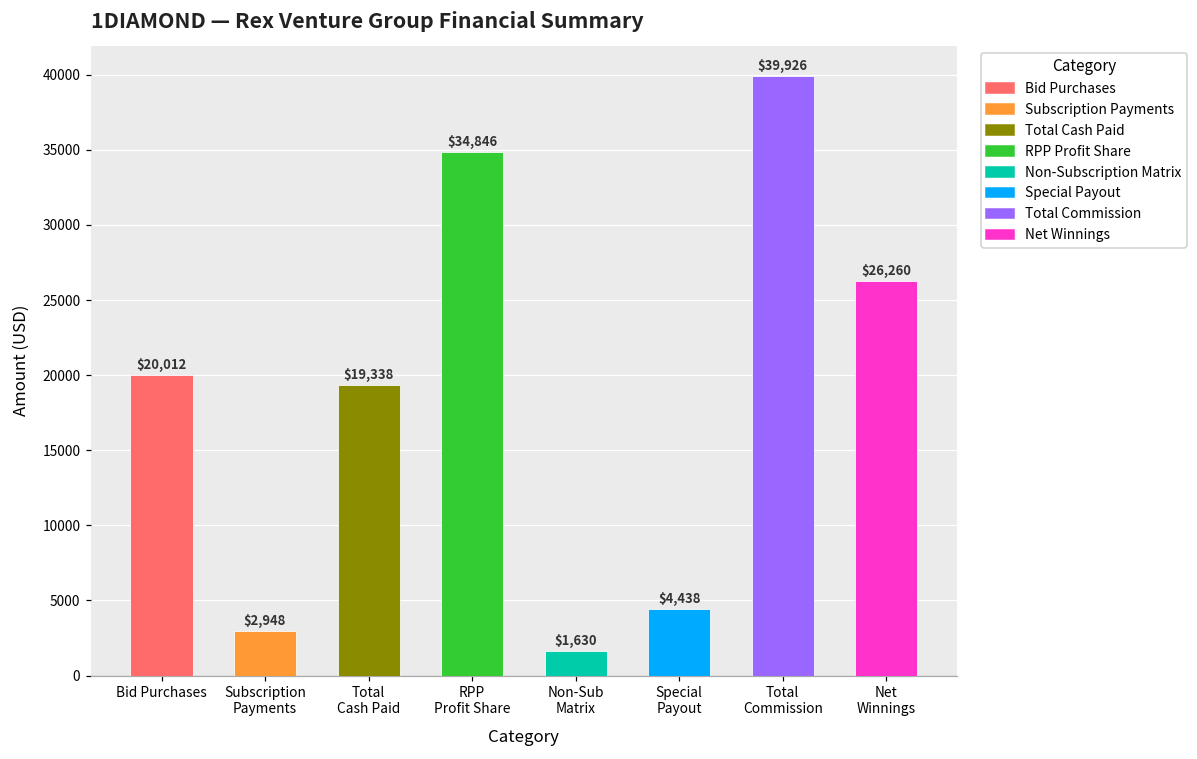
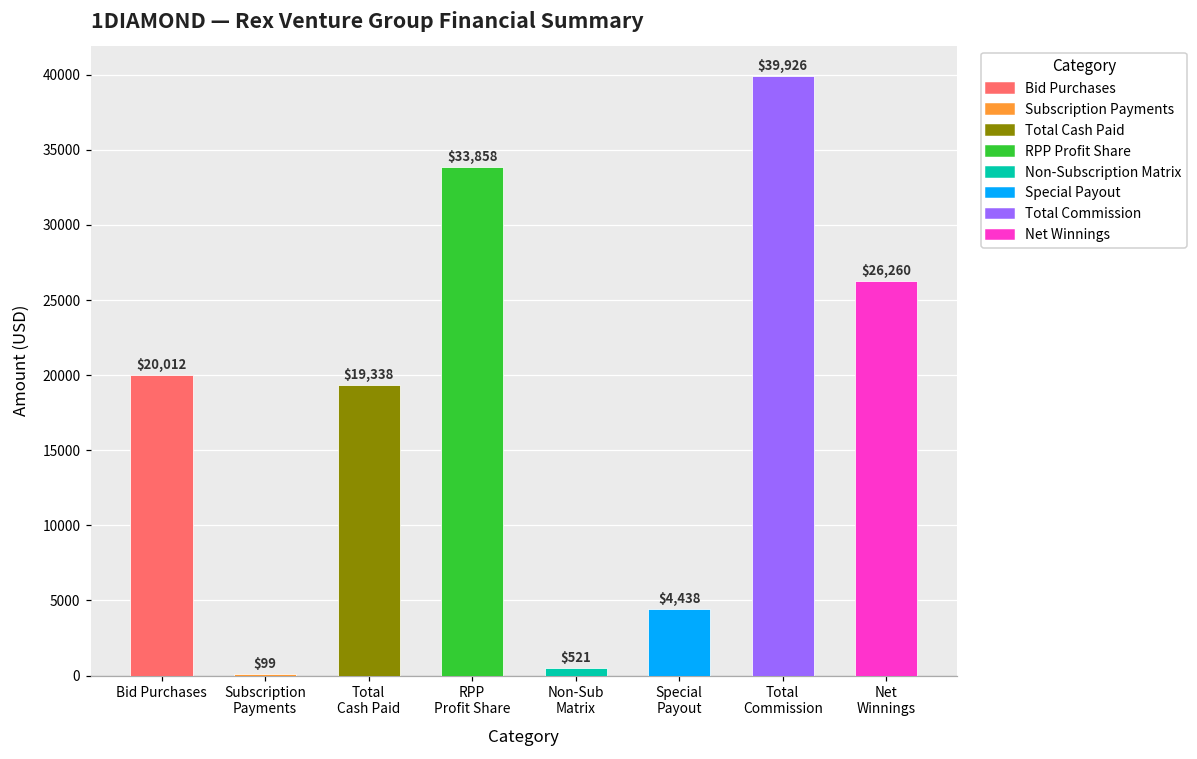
  {
    "Bid Purchases": "$20,012",
-   "Subscription Payments": "$2,948",
+   "Subscription Payments": "$99",
    "Total Cash Paid": "$19,338",
-   "RPP Profit Share": "$34,846",
-   "Non-Sub Matrix": "$1,630",
+   "RPP Profit Share": "$33,858",
+   "Non-Sub Matrix": "$521",
    "Special Payout": "$4,438",
    "Total Commission": "$39,926",
    "Net Winnings": "$26,260"
  }
